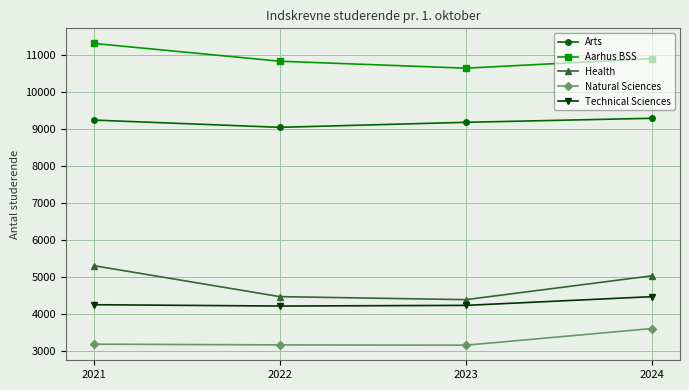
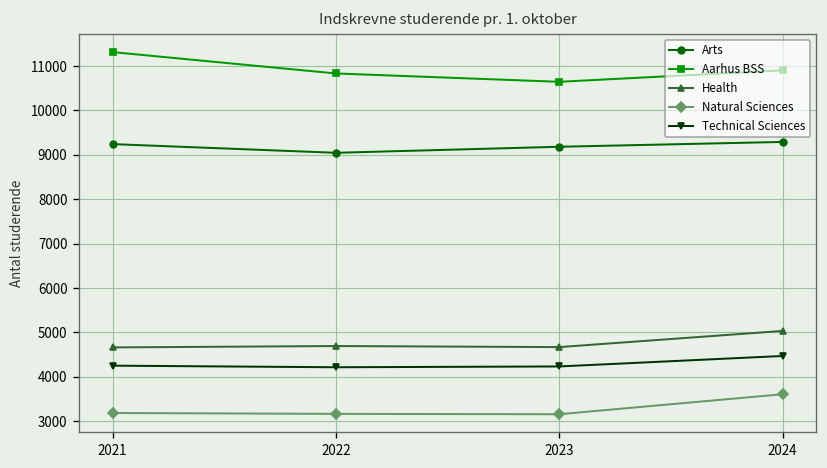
  {
    "Health": {
-     "2021": 5300,
-     "2022": 4500,
-     "2023": 4400,
+     "2021": 4700,
+     "2022": 4700,
+     "2023": 4700,
      "2024": 5000
    },
    "Natural Sciences": {
      "2021": 3200,
      "2022": 3200,
      "2023": 3200,
      "2024": 3600
    }
  }
